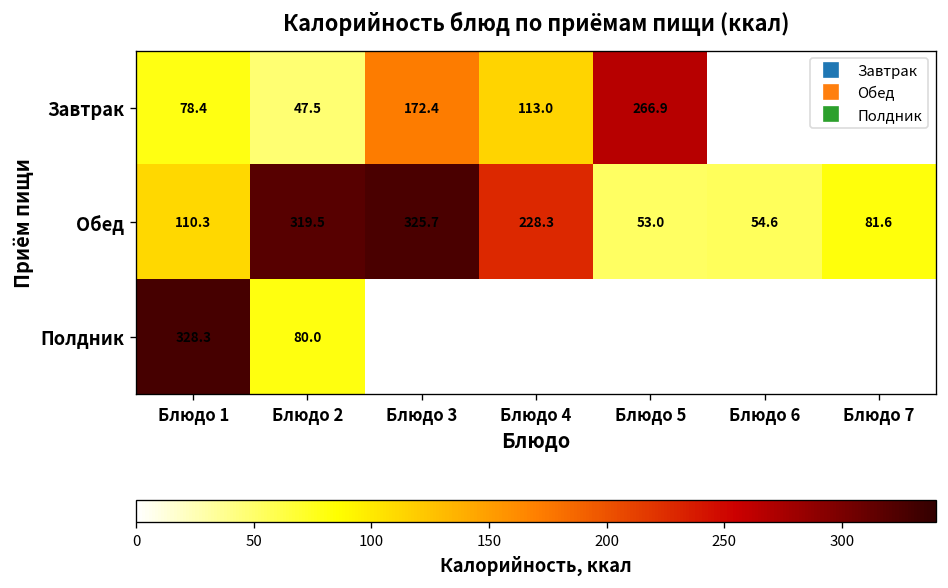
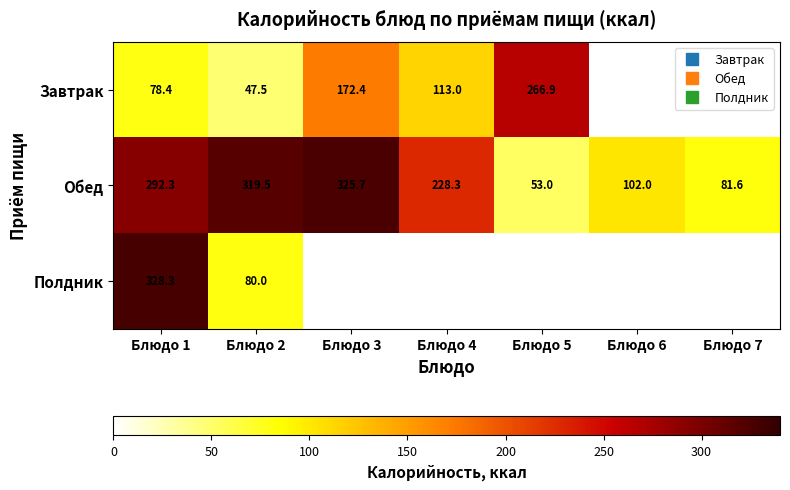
  {
    "Завтрак": {
      "Блюдо 1": 78.4,
      "Блюдо 2": 47.5,
      "Блюдо 3": 172.4,
      "Блюдо 4": 113.0,
      "Блюдо 5": 266.9
    },
    "Обед": {
-     "Блюдо 1": 110.3,
+     "Блюдо 1": 292.3,
      "Блюдо 2": 319.5,
      "Блюдо 3": 325.7,
      "Блюдо 4": 228.3,
      "Блюдо 5": 53.0,
-     "Блюдо 6": 54.6,
+     "Блюдо 6": 102.0,
      "Блюдо 7": 81.6
    },
    "Полдник": {
      "Блюдо 1": 328.3,
      "Блюдо 2": 80.0
    }
  }
